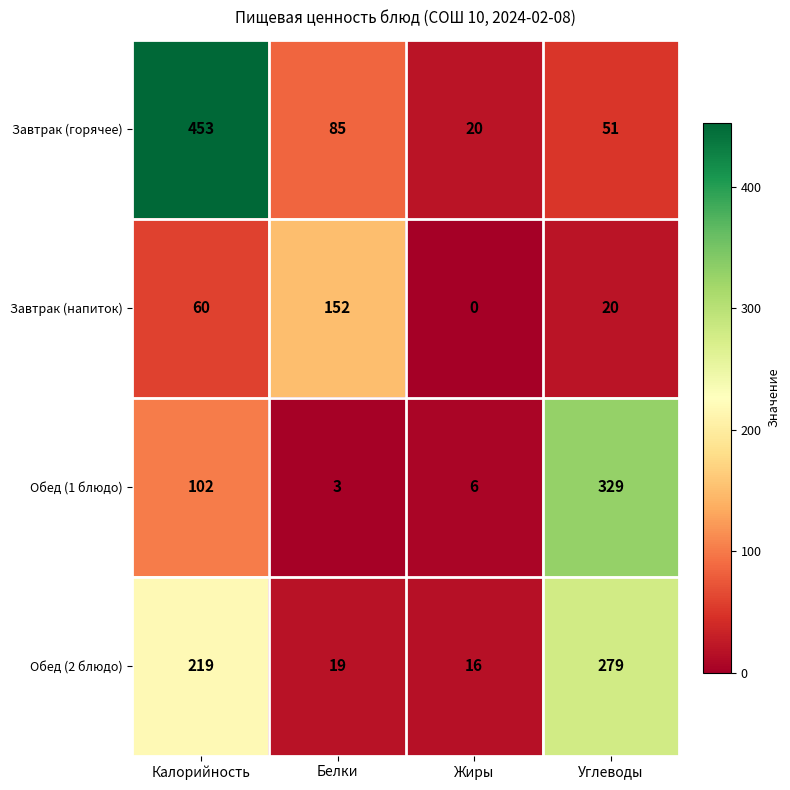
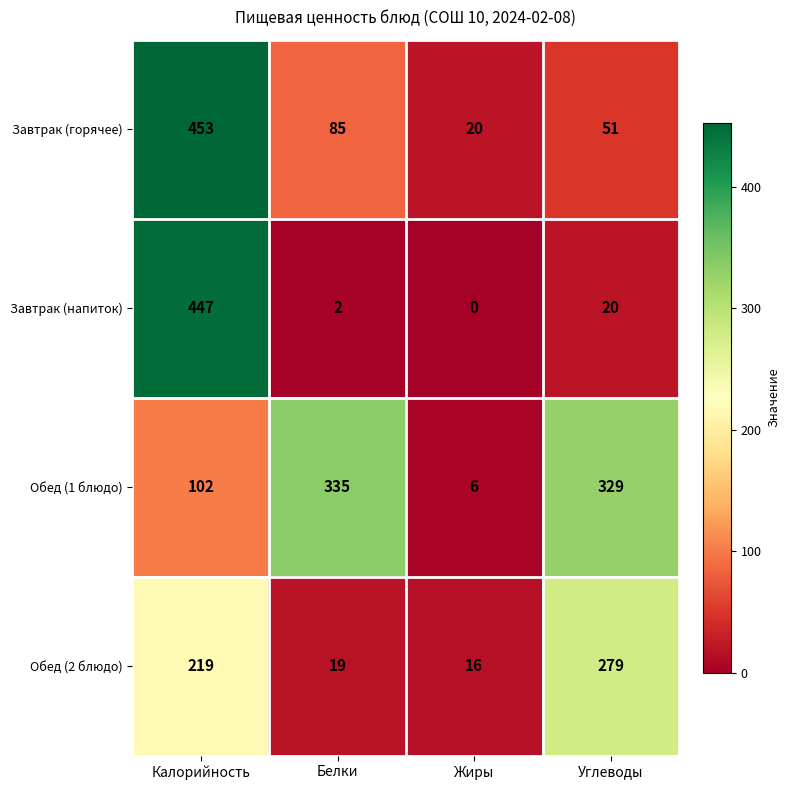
  {
    "Завтрак (горячее)": {
      "Калорийность": 453,
      "Белки": 85,
      "Жиры": 20,
      "Углеводы": 51
    },
    "Завтрак (напиток)": {
-     "Калорийность": 60,
-     "Белки": 152,
+     "Калорийность": 447,
+     "Белки": 2,
      "Жиры": 0,
      "Углеводы": 20
    },
    "Обед (1 блюдо)": {
      "Калорийность": 102,
-     "Белки": 3,
+     "Белки": 335,
      "Жиры": 6,
      "Углеводы": 329
    },
    "Обед (2 блюдо)": {
      "Калорийность": 219,
      "Белки": 19,
      "Жиры": 16,
      "Углеводы": 279
    }
  }
